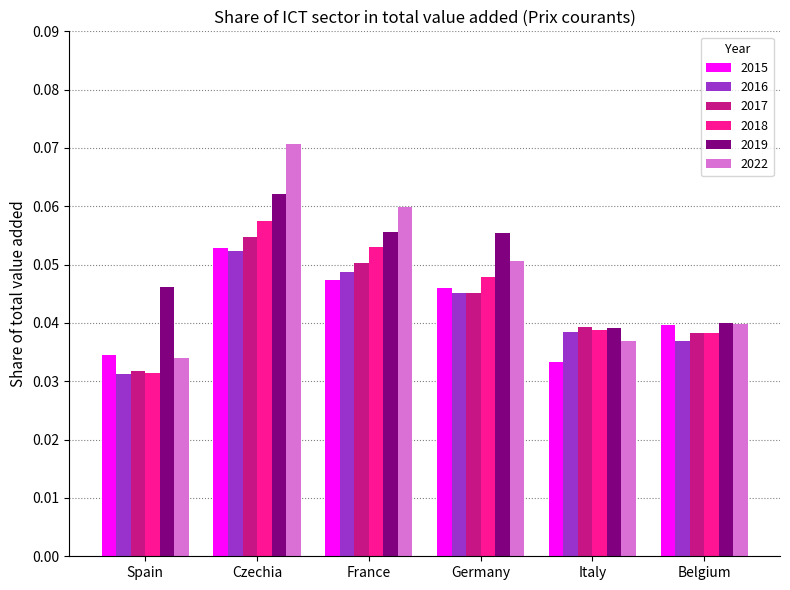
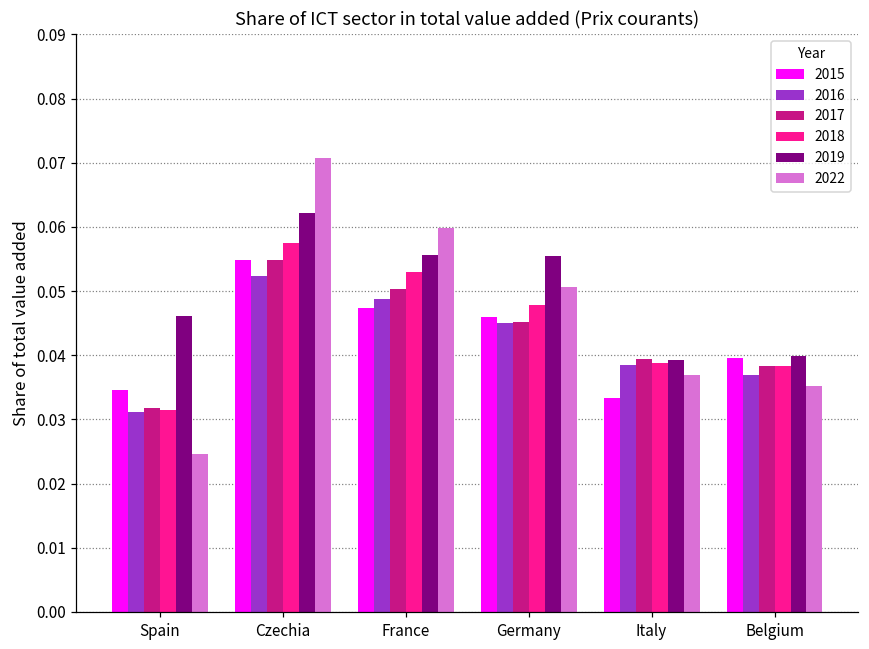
  {
    "2015": {
      "Spain": 0.035,
-     "Czechia": 0.053,
+     "Czechia": 0.055,
      "France": 0.047,
      "Germany": 0.046,
      "Italy": 0.033,
      "Belgium": 0.040
    },
    "2016": {
      "Spain": 0.031,
      "Czechia": 0.052,
      "France": 0.049,
      "Germany": 0.045,
      "Italy": 0.039,
      "Belgium": 0.037
    },
    "2019": {
      "Spain": 0.046,
      "Czechia": 0.062,
      "France": 0.056,
      "Germany": 0.055,
      "Italy": 0.039,
      "Belgium": 0.040
    },
    "2022": {
-     "Spain": 0.034,
+     "Spain": 0.025,
      "Czechia": 0.071,
      "France": 0.060,
      "Germany": 0.051,
      "Italy": 0.037,
-     "Belgium": 0.040
+     "Belgium": 0.035
    }
  }
